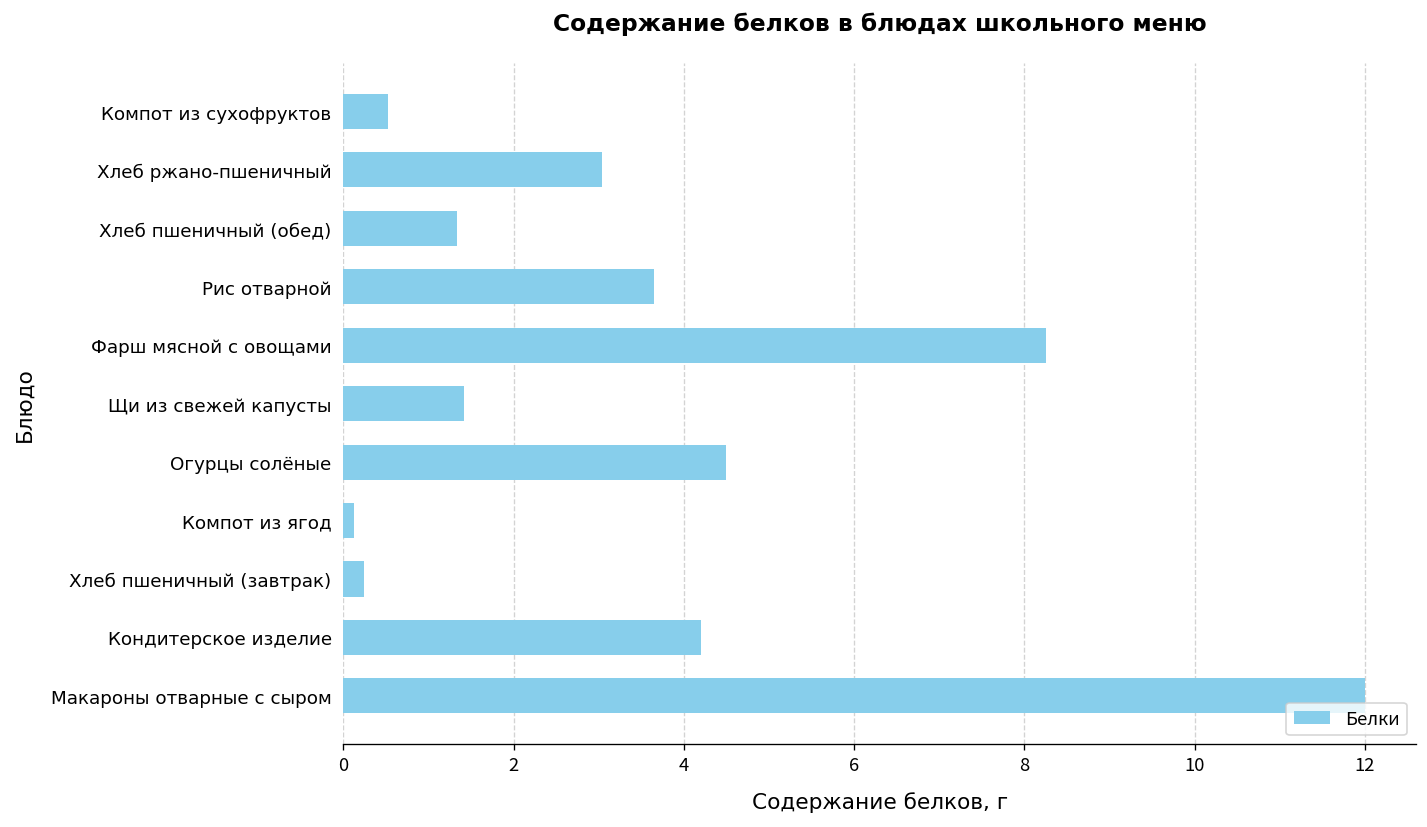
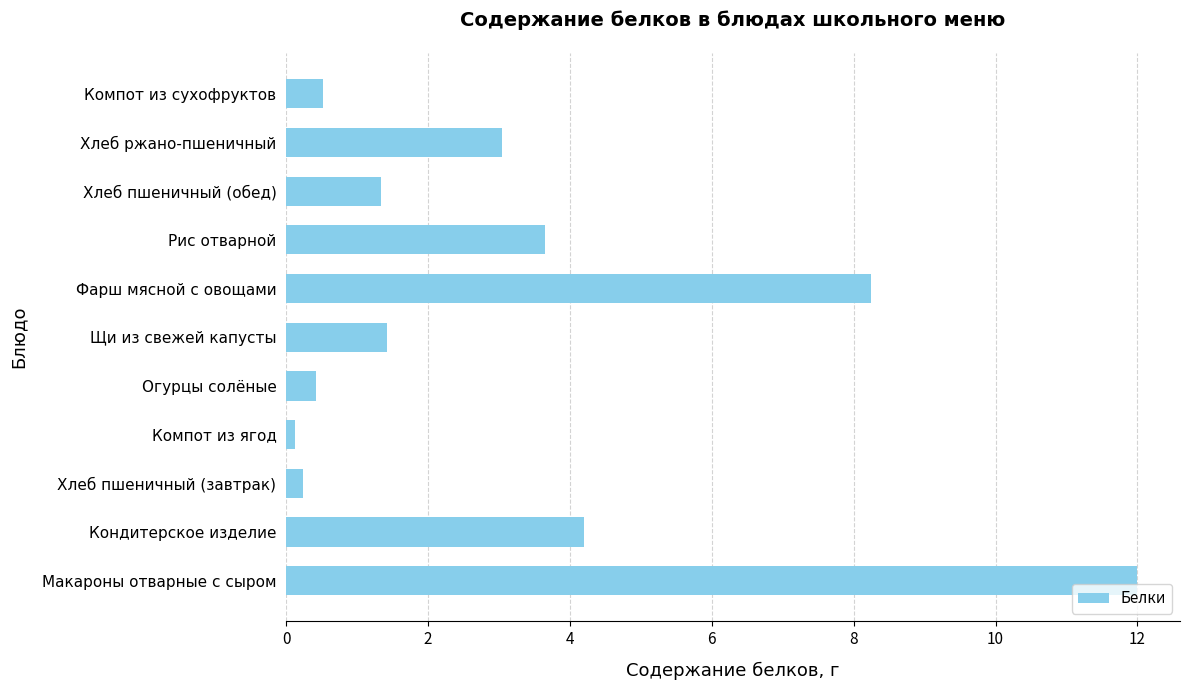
  {
    "Компот из сухофруктов": 0.5,
    "Хлеб ржано-пшеничный": 3.0,
    "Хлеб пшеничный (обед)": 1.3,
    "Рис отварной": 3.7,
    "Фарш мясной с овощами": 8.3,
    "Щи из свежей капусты": 1.4,
-   "Огурцы солёные": 4.5,
+   "Огурцы солёные": 0.4,
    "Компот из ягод": 0.1,
    "Хлеб пшеничный (завтрак)": 0.2,
    "Кондитерское изделие": 4.2,
    "Макароны отварные с сыром": 12.0
  }
